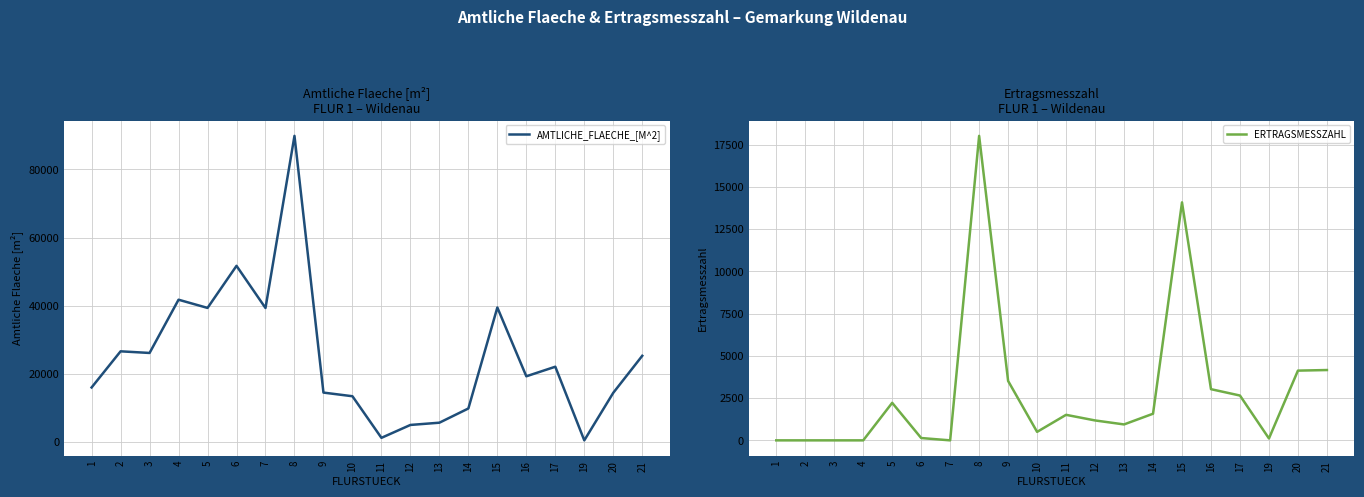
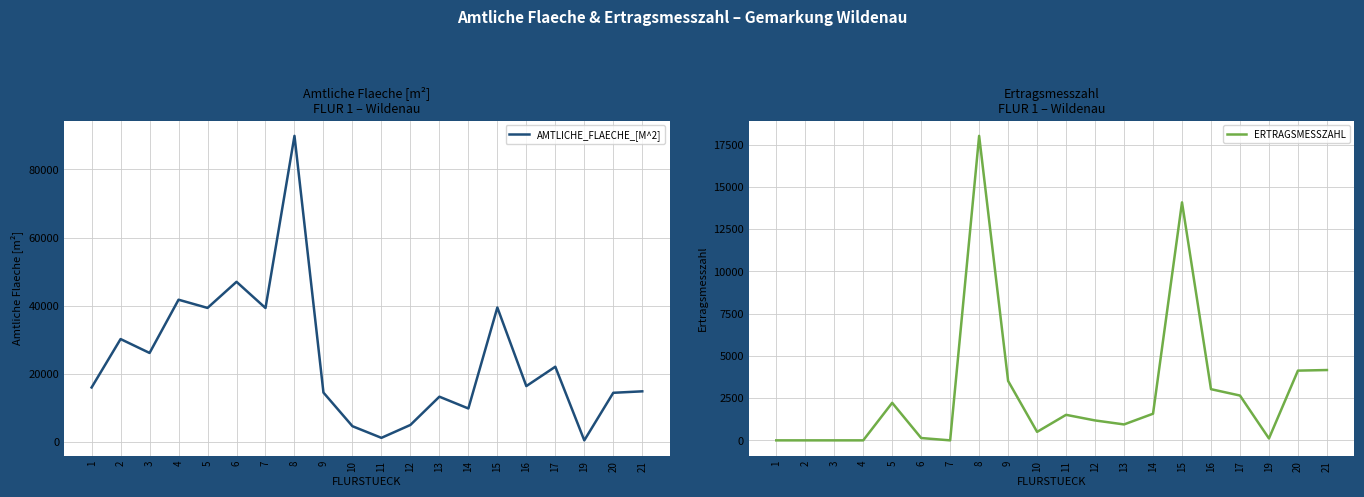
  {
    "Amtliche Flaeche [m²] FLUR 1 – Wildenau": {
      "1": 16000,
-     "2": 27000,
+     "2": 30000,
      "3": 26000,
      "4": 42000,
      "5": 39000,
-     "6": 52000,
+     "6": 47000,
      "7": 39000,
      "8": 90000,
      "9": 14000,
-     "10": 13000,
+     "10": 5000,
      "11": 1000,
      "12": 5000,
-     "13": 6000,
+     "13": 13000,
      "14": 10000,
      "15": 39000,
-     "16": 19000,
+     "16": 16000,
      "17": 22000,
      "19": 0,
      "20": 14000,
-     "21": 25000
+     "21": 15000
    },
    "Ertragsmesszahl FLUR 1 – Wildenau": {
      "1": 0,
      "2": 0,
      "3": 0,
      "4": 0,
      "5": 2200,
      "6": 100,
      "7": 0,
      "8": 18000,
      "9": 3500,
      "10": 500,
      "11": 1500,
      "12": 1200,
      "13": 900,
      "14": 1600,
      "15": 14100,
      "16": 3000,
      "17": 2700,
      "19": 100,
      "20": 4100,
      "21": 4200
    }
  }
